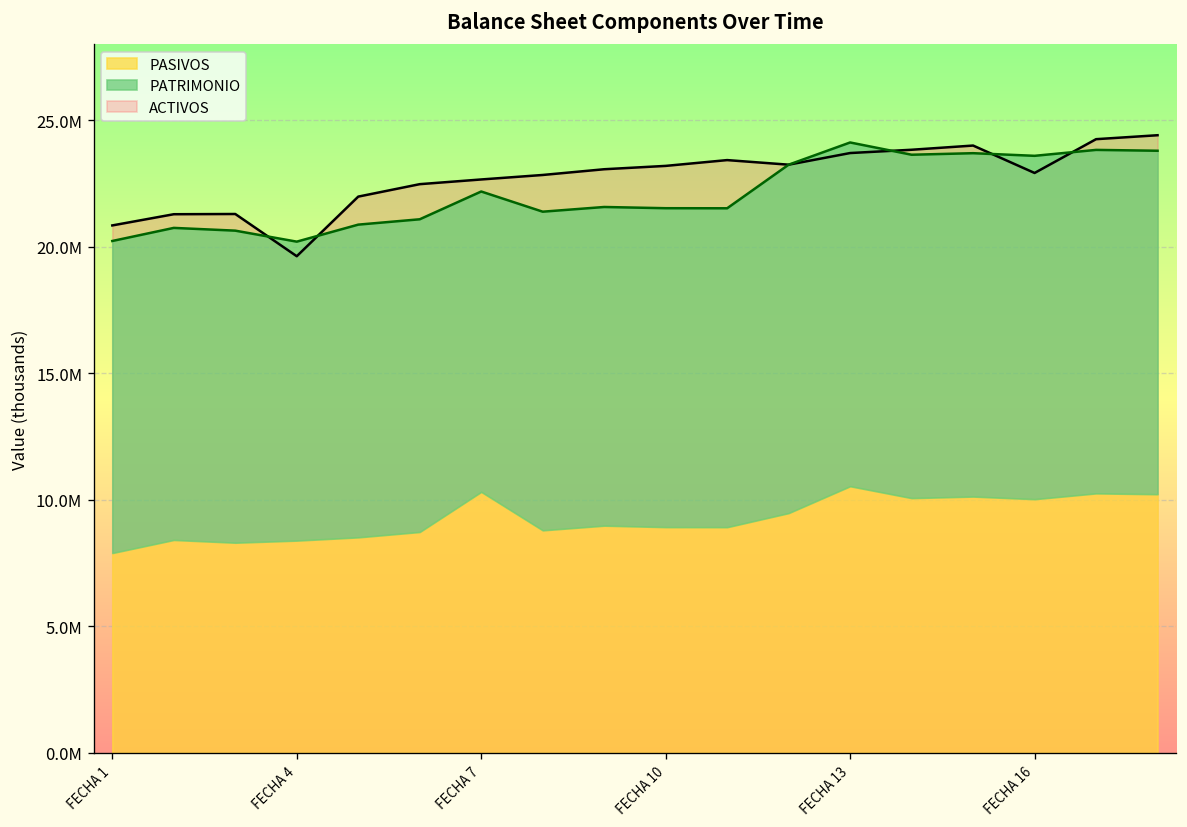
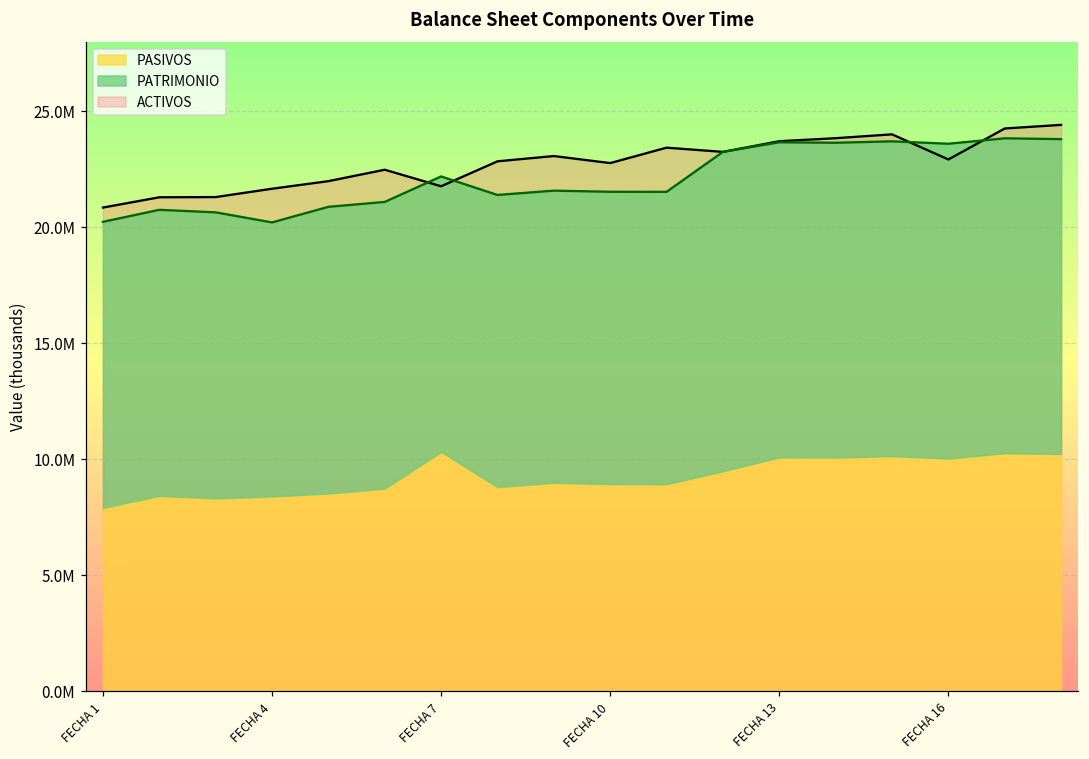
  {
    "PASIVOS": {
      "FECHA 1": 7900000,
      "FECHA 4": 8400000,
      "FECHA 7": 10300000,
      "FECHA 10": 8900000,
-     "FECHA 13": 10500000,
+     "FECHA 13": 10100000,
      "FECHA 16": 10000000
    },
    "PATRIMONIO": {
      "FECHA 1": 12300000,
      "FECHA 4": 11800000,
      "FECHA 7": 11900000,
      "FECHA 10": 12600000,
      "FECHA 16": 13600000
    },
    "ACTIVOS": {
      "FECHA 1": 20800000,
-     "FECHA 4": 19600000,
-     "FECHA 7": 22700000,
-     "FECHA 10": 23200000,
+     "FECHA 4": 21700000,
+     "FECHA 7": 21800000,
+     "FECHA 10": 22800000,
      "FECHA 16": 22900000
    }
  }
